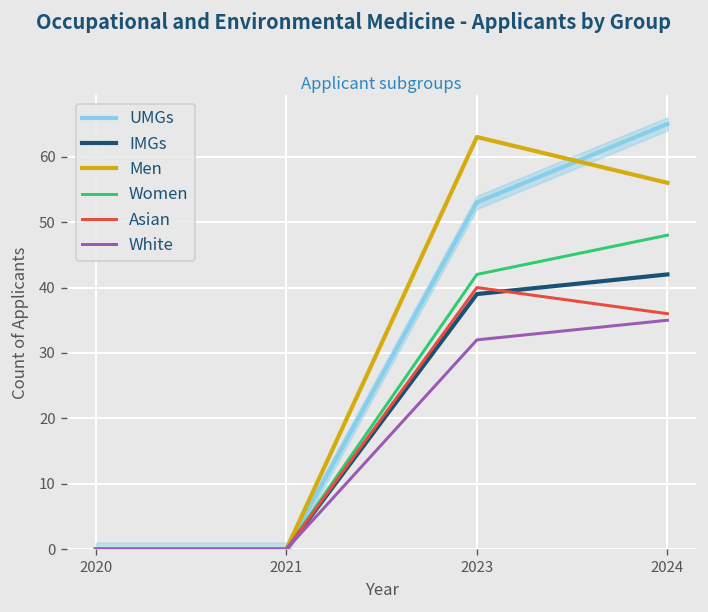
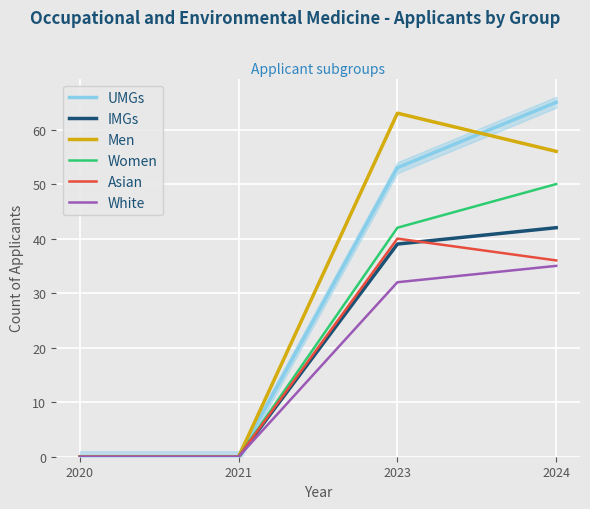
  {
    "IMGs": {
      "2023": 39,
      "2024": 42
    },
    "Men": {
      "2023": 63,
      "2024": 56
    },
    "Women": {
      "2023": 42,
-     "2024": 48
+     "2024": 50
    },
    "Asian": {
      "2023": 40,
      "2024": 36
    },
    "White": {
      "2023": 32,
      "2024": 35
    }
  }
